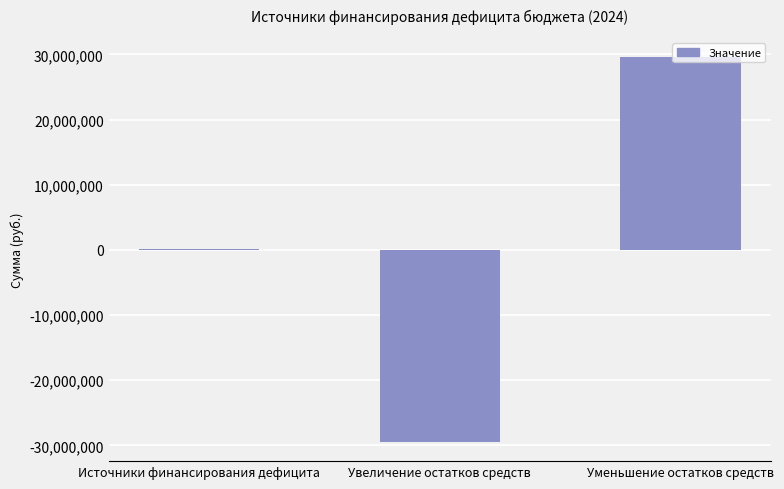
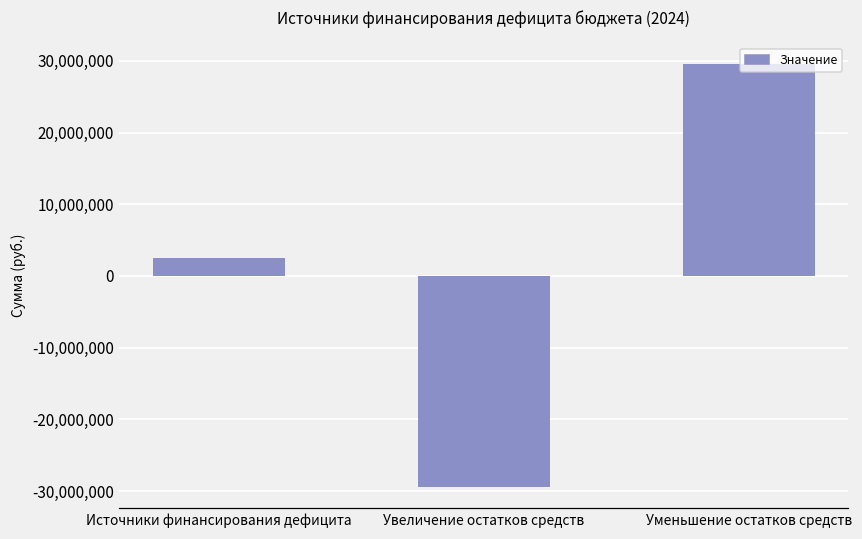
  {
-   "Источники финансирования дефицита": "0",
+   "Источники финансирования дефицита": "2,000,000",
    "Увеличение остатков средств": "-29,000,000"
  }
